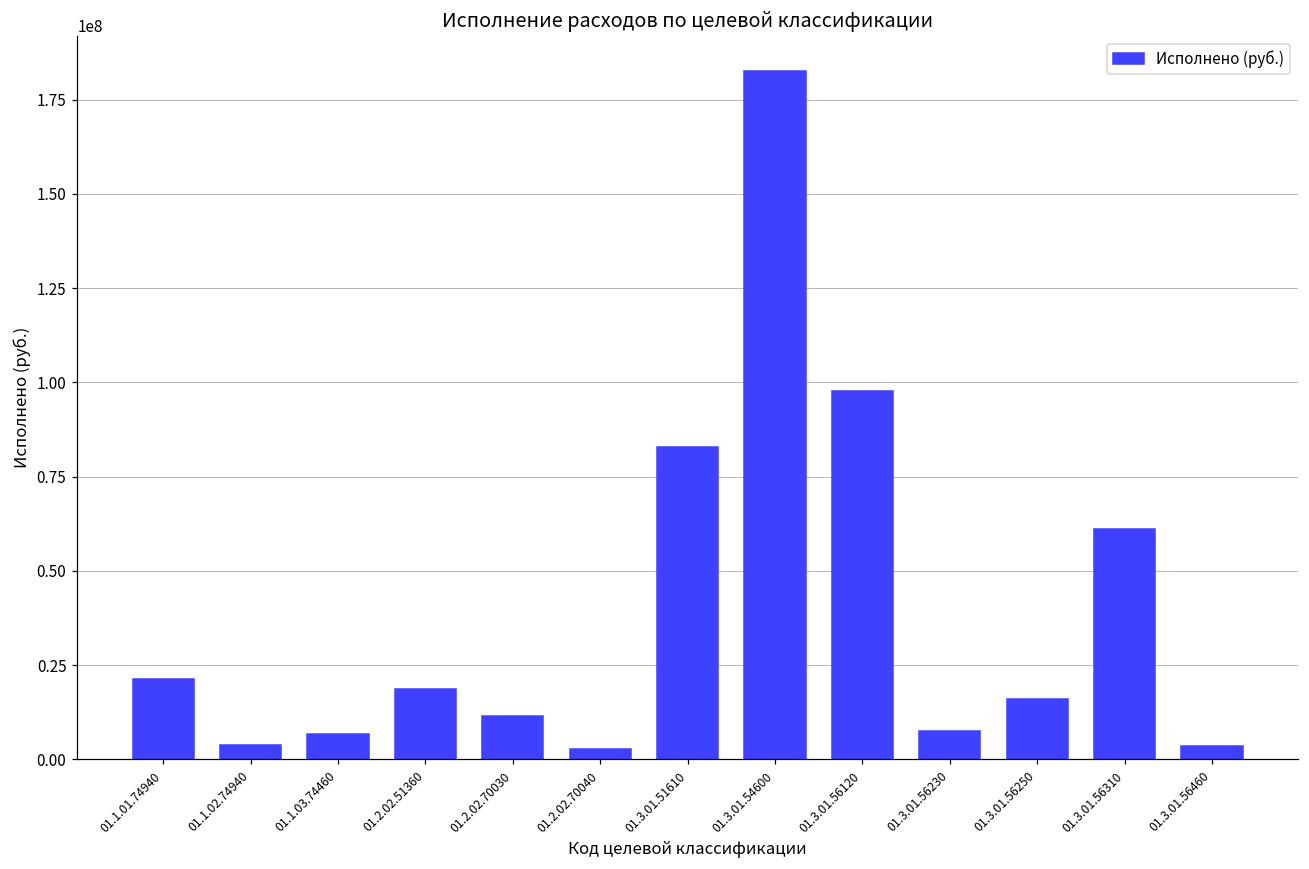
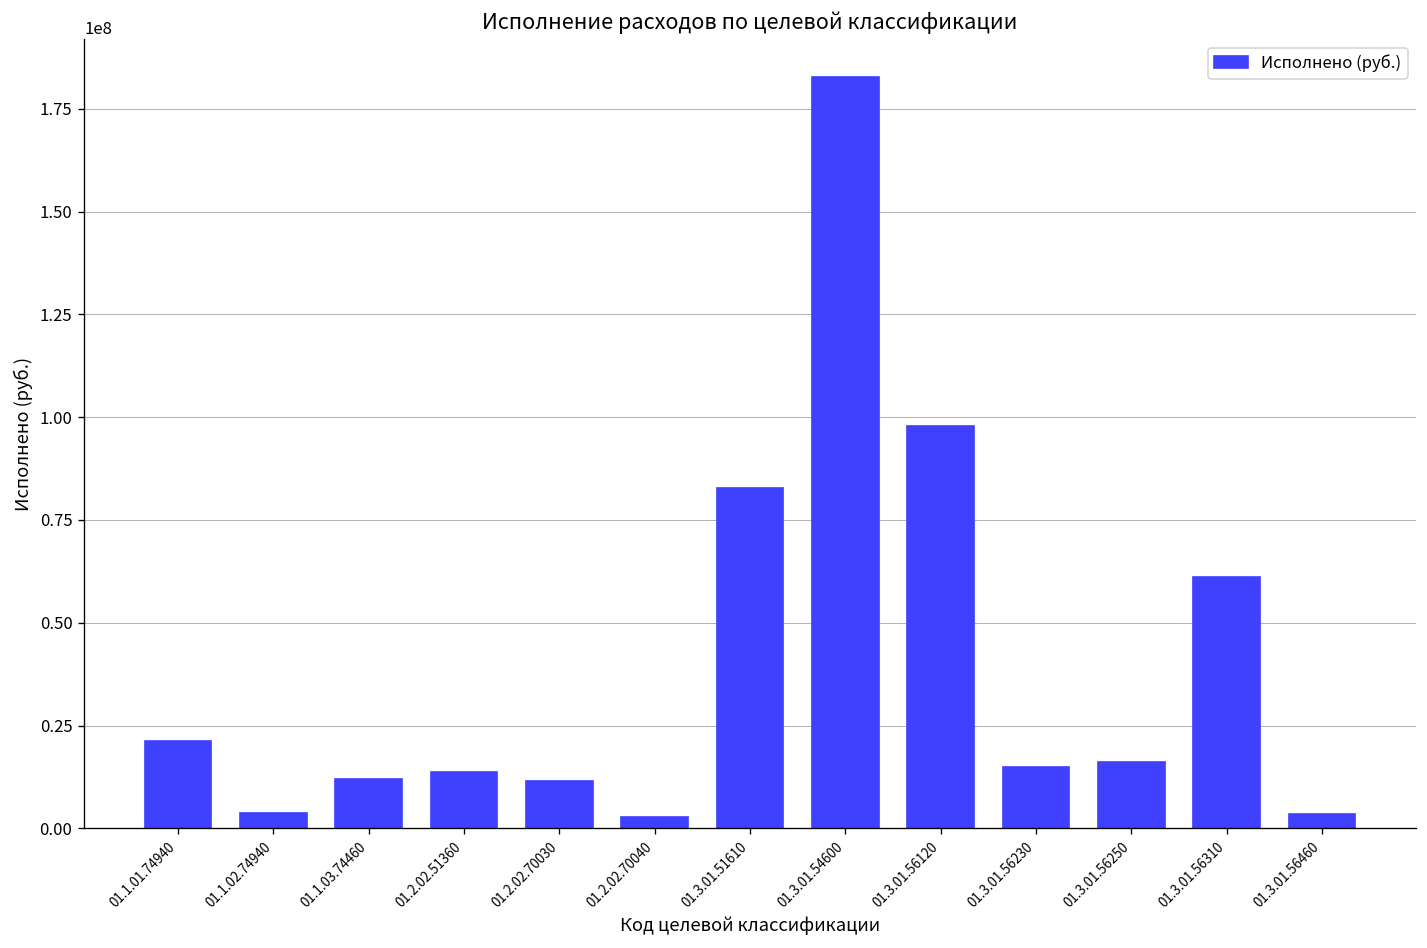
  {
    "01.1.01.74940": 21000000,
    "01.1.02.74940": 4000000,
-   "01.1.03.74460": 7000000,
-   "01.2.02.51360": 19000000,
+   "01.1.03.74460": 12000000,
+   "01.2.02.51360": 14000000,
    "01.2.02.70030": 12000000,
    "01.2.02.70040": 3000000,
    "01.3.01.51610": 83000000,
    "01.3.01.54600": 183000000,
    "01.3.01.56120": 98000000,
-   "01.3.01.56230": 8000000,
+   "01.3.01.56230": 15000000,
    "01.3.01.56250": 16000000,
    "01.3.01.56310": 61000000,
    "01.3.01.56460": 4000000
  }
